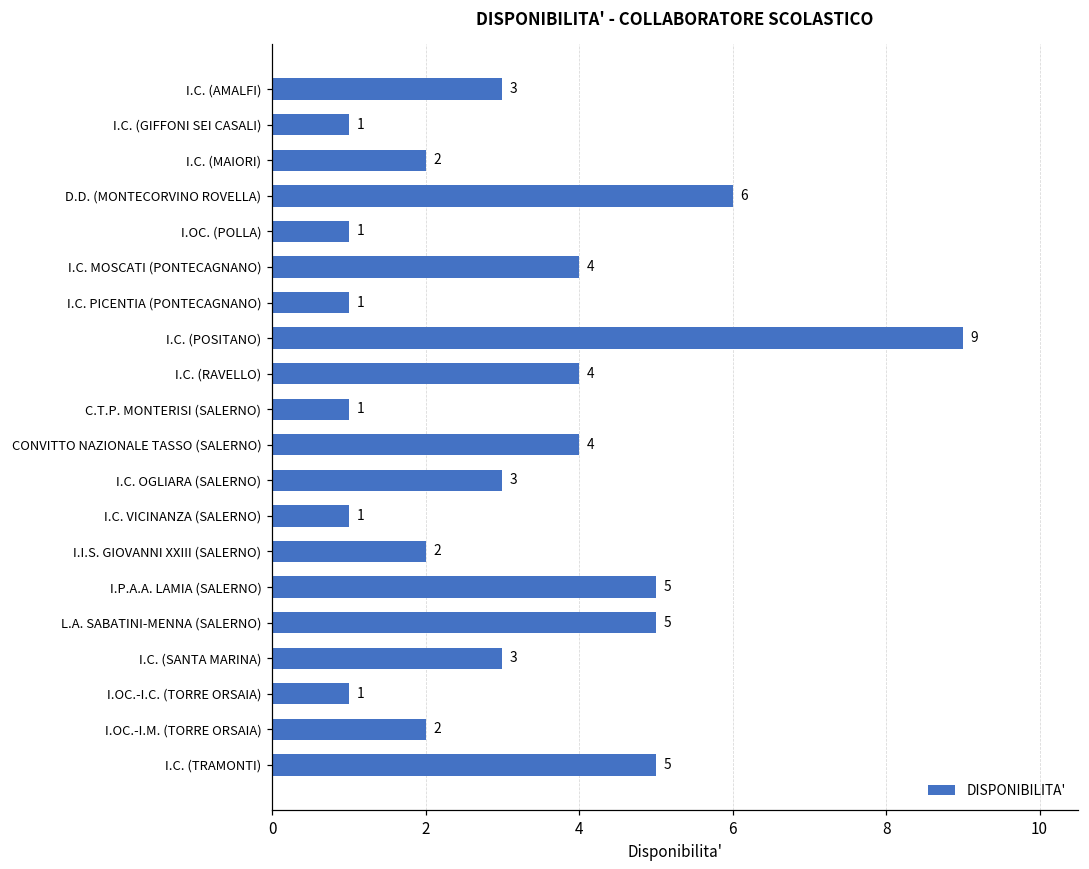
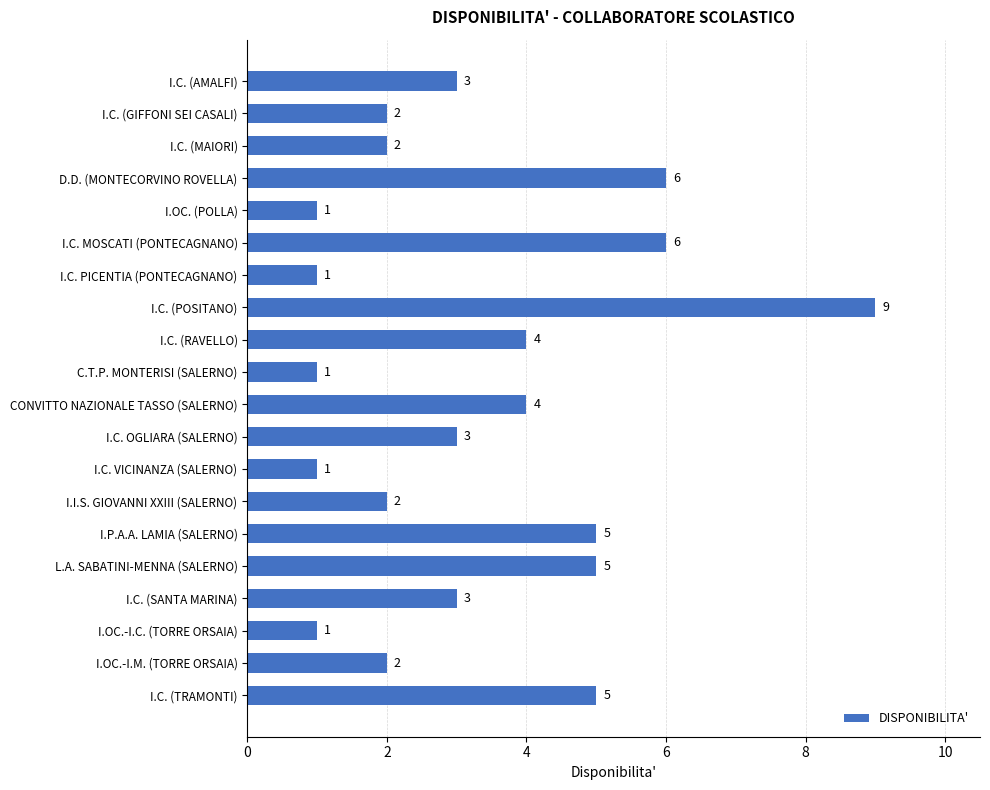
  {
    "I.C. (AMALFI)": 3,
-   "I.C. (GIFFONI SEI CASALI)": 1,
+   "I.C. (GIFFONI SEI CASALI)": 2,
    "I.C. (MAIORI)": 2,
    "D.D. (MONTECORVINO ROVELLA)": 6,
    "I.OC. (POLLA)": 1,
-   "I.C. MOSCATI (PONTECAGNANO)": 4,
+   "I.C. MOSCATI (PONTECAGNANO)": 6,
    "I.C. PICENTIA (PONTECAGNANO)": 1,
    "I.C. (POSITANO)": 9,
    "I.C. (RAVELLO)": 4,
    "C.T.P. MONTERISI (SALERNO)": 1,
    "CONVITTO NAZIONALE TASSO (SALERNO)": 4,
    "I.C. OGLIARA (SALERNO)": 3,
    "I.C. VICINANZA (SALERNO)": 1,
    "I.I.S. GIOVANNI XXIII (SALERNO)": 2,
    "I.P.A.A. LAMIA (SALERNO)": 5,
    "L.A. SABATINI-MENNA (SALERNO)": 5,
    "I.C. (SANTA MARINA)": 3,
    "I.OC.-I.C. (TORRE ORSAIA)": 1,
    "I.OC.-I.M. (TORRE ORSAIA)": 2,
    "I.C. (TRAMONTI)": 5
  }
